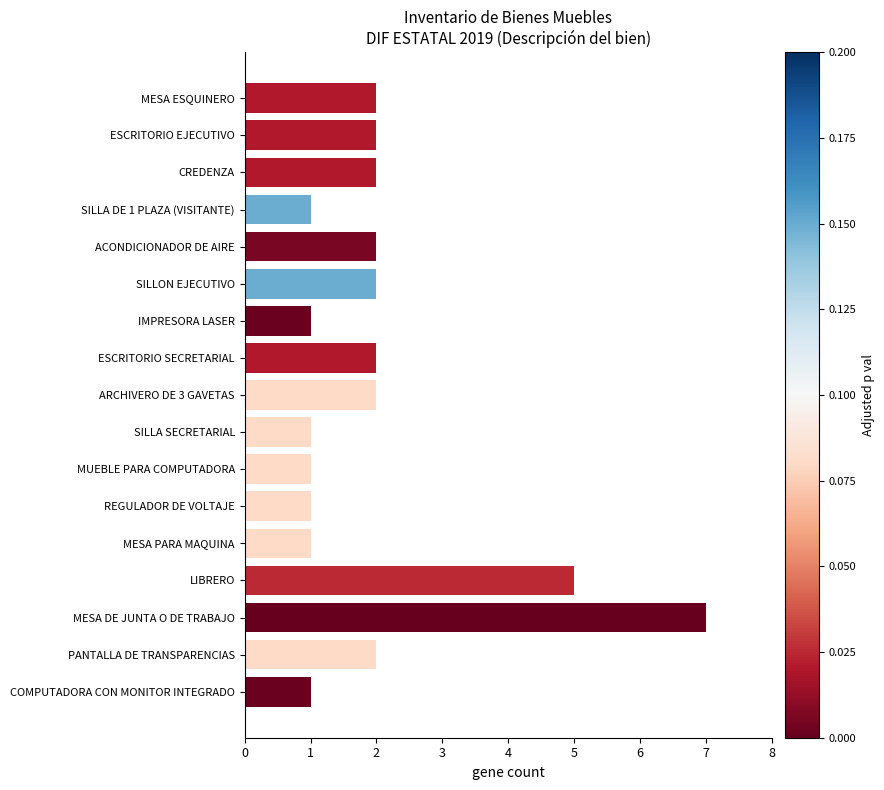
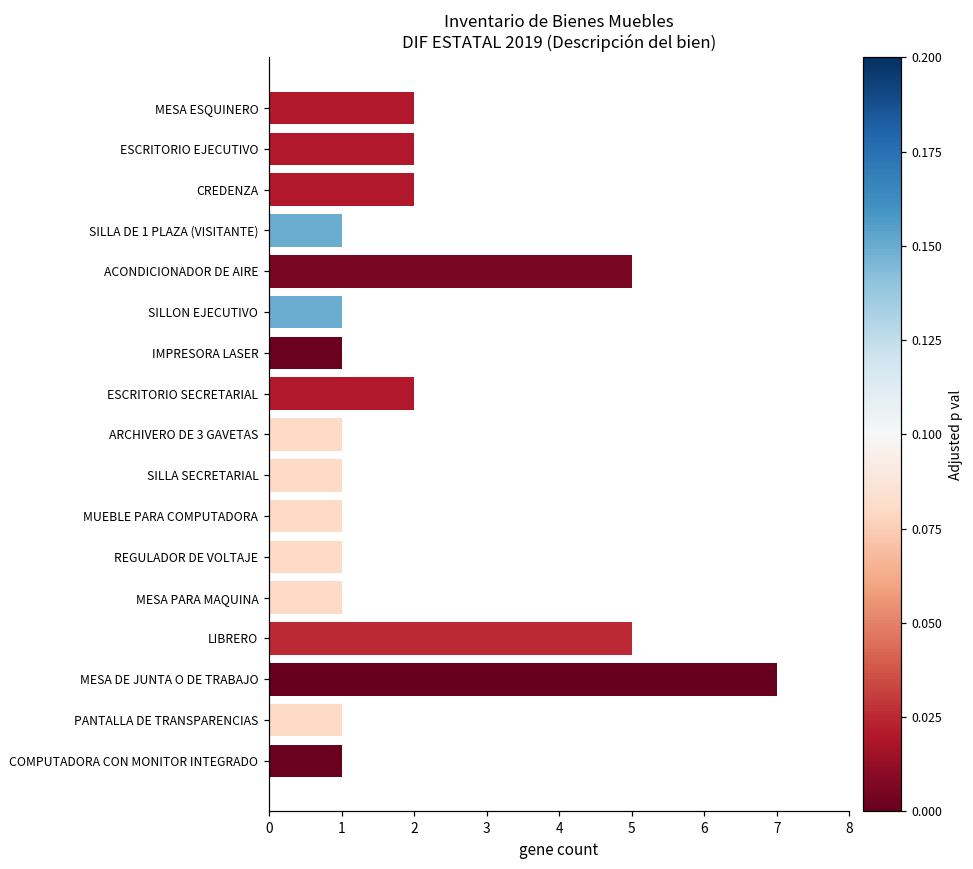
  {
    "MESA ESQUINERO": 2,
    "ESCRITORIO EJECUTIVO": 2,
    "CREDENZA": 2,
    "SILLA DE 1 PLAZA (VISITANTE)": 1,
-   "ACONDICIONADOR DE AIRE": 2,
-   "SILLON EJECUTIVO": 2,
+   "ACONDICIONADOR DE AIRE": 5,
+   "SILLON EJECUTIVO": 1,
    "IMPRESORA LASER": 1,
    "ESCRITORIO SECRETARIAL": 2,
-   "ARCHIVERO DE 3 GAVETAS": 2,
+   "ARCHIVERO DE 3 GAVETAS": 1,
    "SILLA SECRETARIAL": 1,
    "MUEBLE PARA COMPUTADORA": 1,
    "REGULADOR DE VOLTAJE": 1,
    "MESA PARA MAQUINA": 1,
    "LIBRERO": 5,
    "MESA DE JUNTA O DE TRABAJO": 7,
-   "PANTALLA DE TRANSPARENCIAS": 2,
+   "PANTALLA DE TRANSPARENCIAS": 1,
    "COMPUTADORA CON MONITOR INTEGRADO": 1
  }
